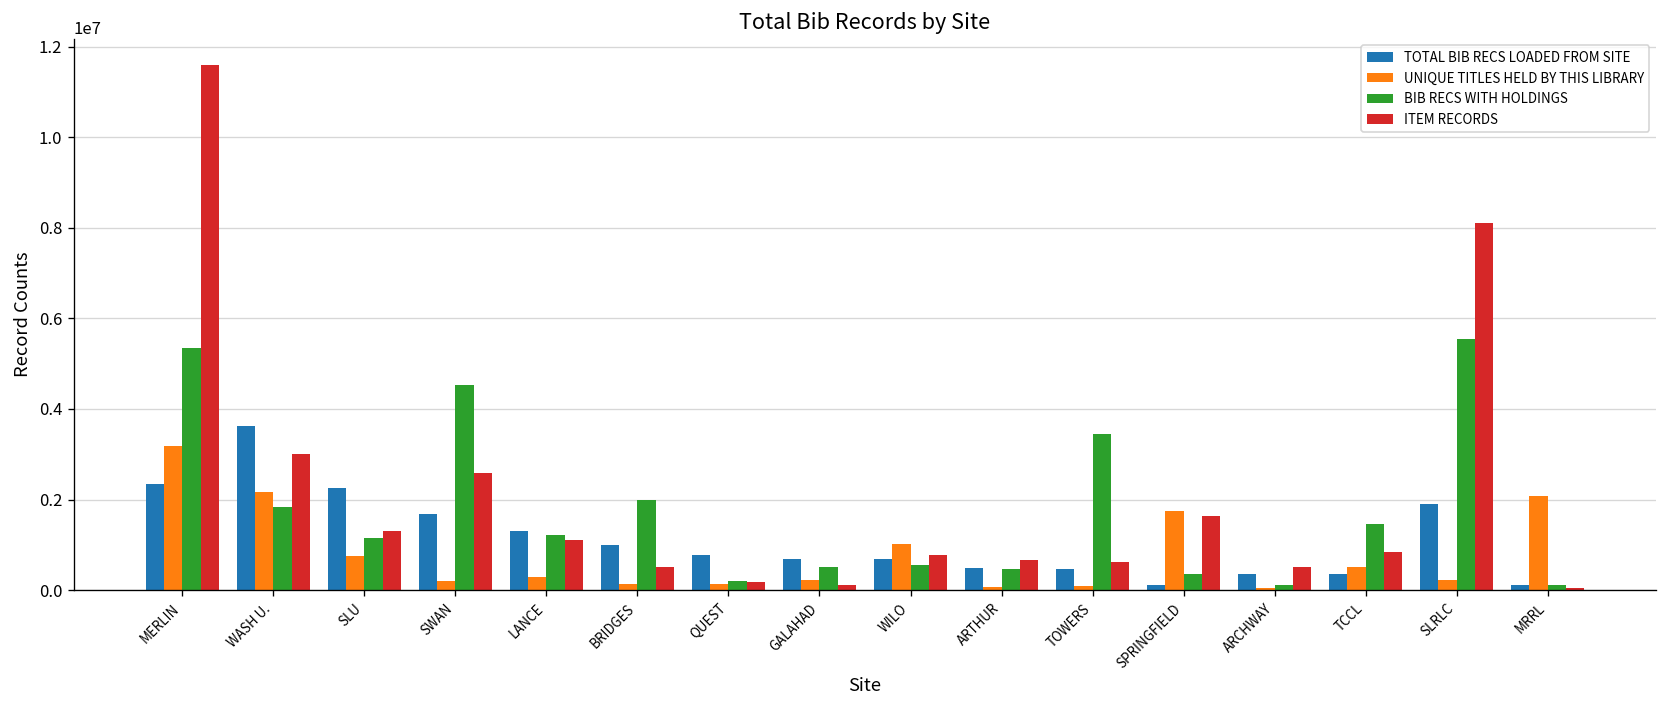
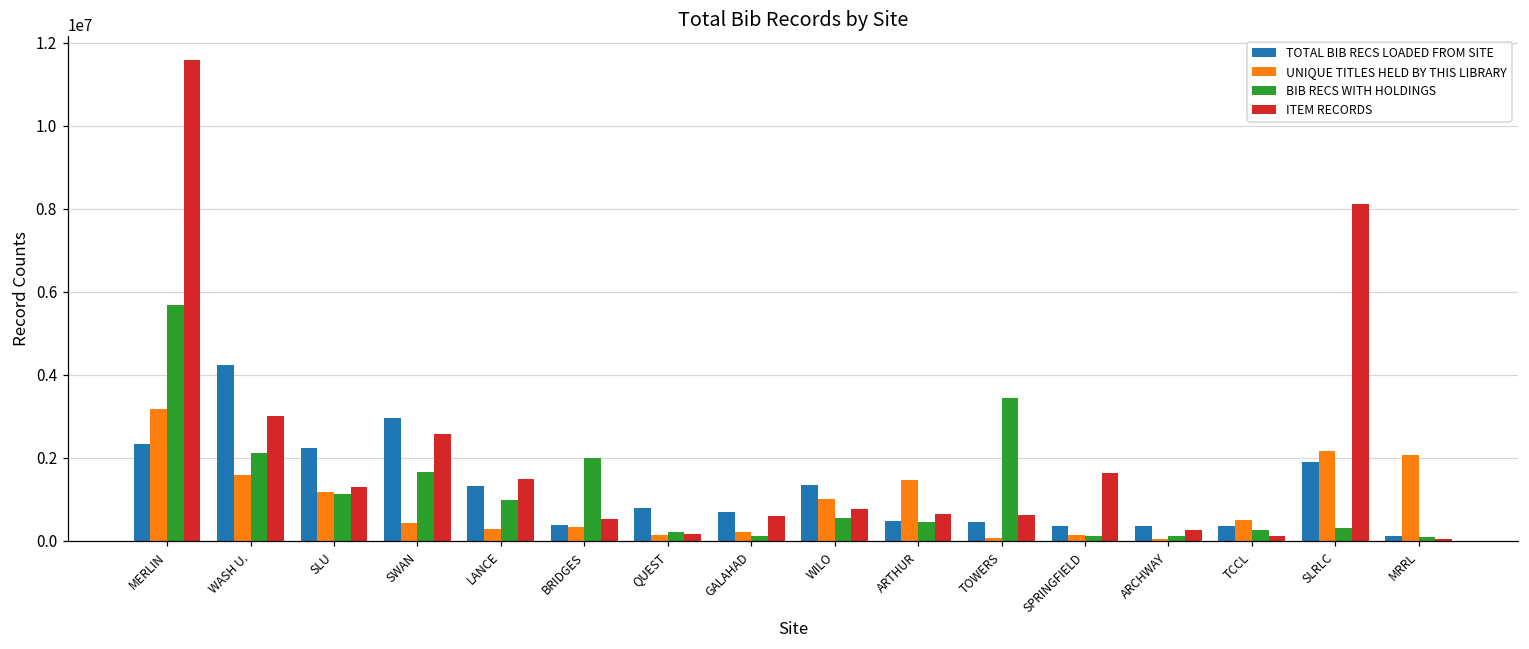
  {
    "TOTAL BIB RECS LOADED FROM SITE": {
      "MERLIN": 2300000,
-     "WASH U.": 3600000,
+     "WASH U.": 4200000,
      "SLU": 2200000,
-     "SWAN": 1700000,
+     "SWAN": 3000000,
      "LANCE": 1300000,
-     "BRIDGES": 1000000,
+     "BRIDGES": 400000,
      "QUEST": 800000,
      "GALAHAD": 700000,
-     "WILO": 700000,
+     "WILO": 1400000,
      "ARTHUR": 500000,
      "TOWERS": 500000,
-     "SPRINGFIELD": 100000,
+     "SPRINGFIELD": 400000,
      "ARCHWAY": 400000,
      "TCCL": 400000,
      "SLRLC": 1900000,
      "MRRL": 100000
    },
    "UNIQUE TITLES HELD BY THIS LIBRARY": {
      "MERLIN": 3200000,
-     "WASH U.": 2200000,
-     "SLU": 700000,
-     "SWAN": 200000,
+     "WASH U.": 1600000,
+     "SLU": 1200000,
+     "SWAN": 400000,
      "LANCE": 300000,
-     "BRIDGES": 100000,
+     "BRIDGES": 300000,
      "QUEST": 100000,
      "GALAHAD": 200000,
      "WILO": 1000000,
-     "ARTHUR": 100000,
+     "ARTHUR": 1500000,
      "TOWERS": 100000,
-     "SPRINGFIELD": 1800000,
+     "SPRINGFIELD": 100000,
      "TCCL": 500000,
-     "SLRLC": 200000,
+     "SLRLC": 2200000,
      "MRRL": 2100000
    },
    "BIB RECS WITH HOLDINGS": {
-     "MERLIN": 5400000,
-     "WASH U.": 1800000,
+     "MERLIN": 5700000,
+     "WASH U.": 2100000,
      "SLU": 1100000,
-     "SWAN": 4500000,
-     "LANCE": 1200000,
+     "SWAN": 1700000,
+     "LANCE": 1000000,
      "BRIDGES": 2000000,
      "QUEST": 200000,
-     "GALAHAD": 500000,
+     "GALAHAD": 100000,
      "WILO": 600000,
      "ARTHUR": 500000,
      "TOWERS": 3400000,
-     "SPRINGFIELD": 300000,
+     "SPRINGFIELD": 100000,
      "ARCHWAY": 100000,
-     "TCCL": 1400000,
-     "SLRLC": 5500000,
+     "TCCL": 300000,
+     "SLRLC": 300000,
      "MRRL": 100000
    },
    "ITEM RECORDS": {
      "MERLIN": 11600000,
      "WASH U.": 3000000,
      "SLU": 1300000,
      "SWAN": 2600000,
-     "LANCE": 1100000,
+     "LANCE": 1500000,
      "BRIDGES": 500000,
      "QUEST": 200000,
-     "GALAHAD": 100000,
+     "GALAHAD": 600000,
      "WILO": 800000,
      "ARTHUR": 700000,
      "TOWERS": 600000,
      "SPRINGFIELD": 1600000,
-     "ARCHWAY": 500000,
-     "TCCL": 800000,
+     "ARCHWAY": 300000,
+     "TCCL": 100000,
      "SLRLC": 8100000
    }
  }
